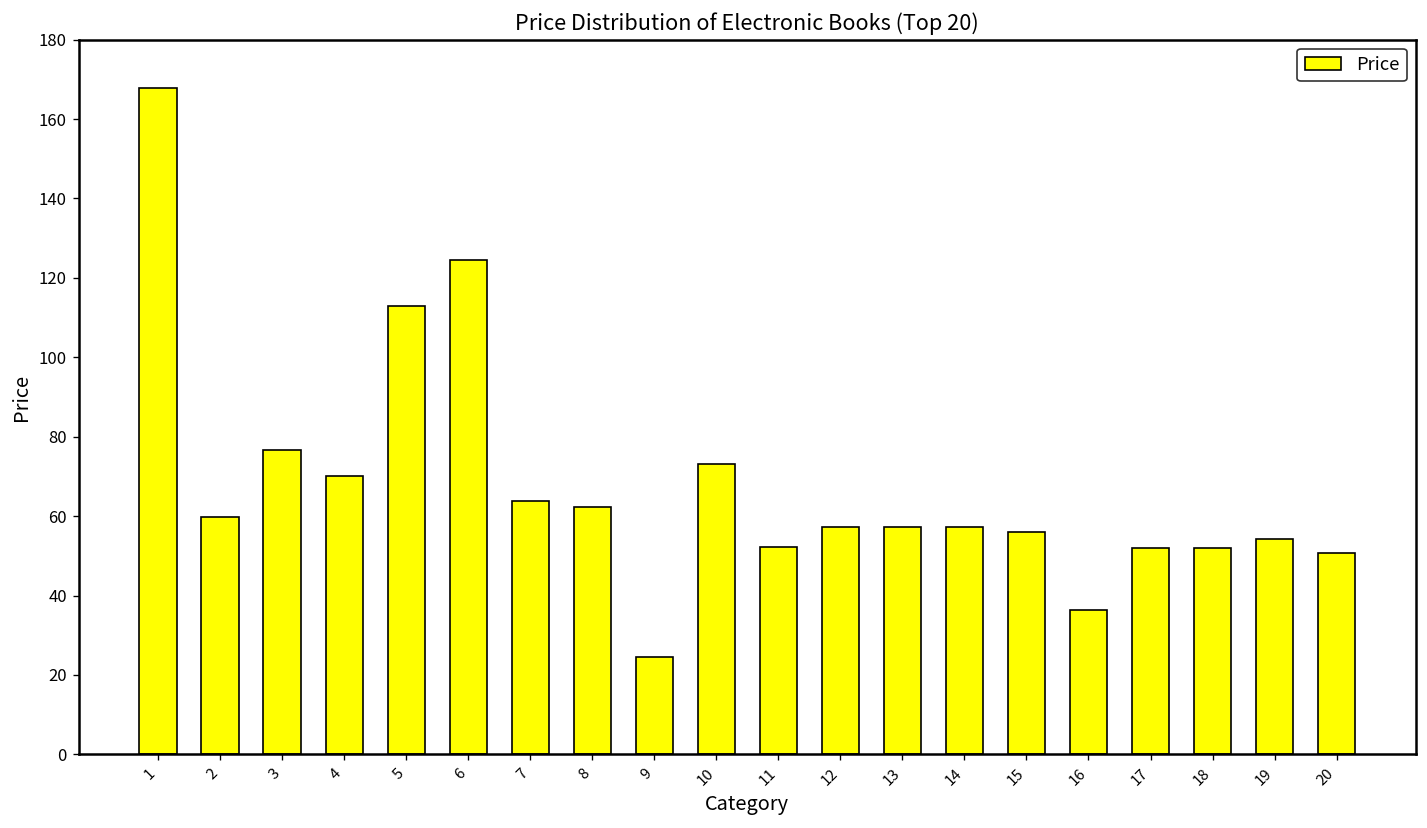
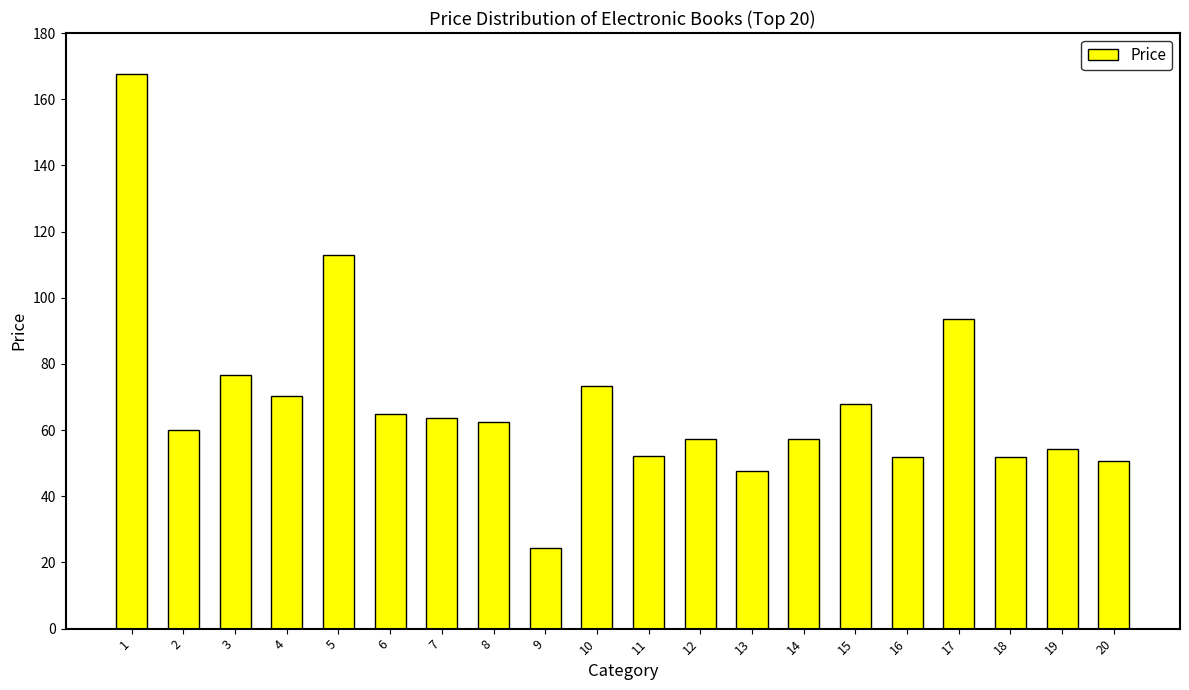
  {
    "1": 168,
    "2": 60,
    "3": 77,
    "4": 70,
    "5": 113,
-   "6": 125,
+   "6": 65,
    "7": 64,
    "8": 62,
    "9": 25,
    "10": 73,
    "11": 52,
    "12": 57,
-   "13": 57,
+   "13": 48,
    "14": 57,
-   "15": 56,
-   "16": 36,
-   "17": 52,
+   "15": 68,
+   "16": 52,
+   "17": 94,
    "18": 52,
    "19": 54,
    "20": 51
  }
